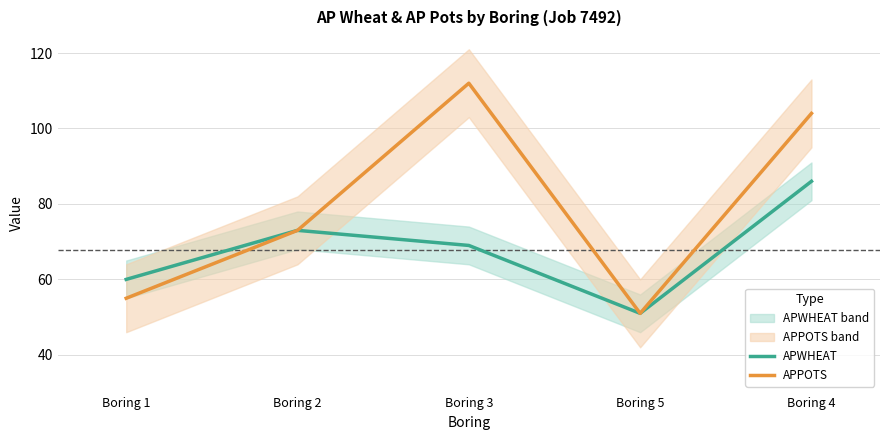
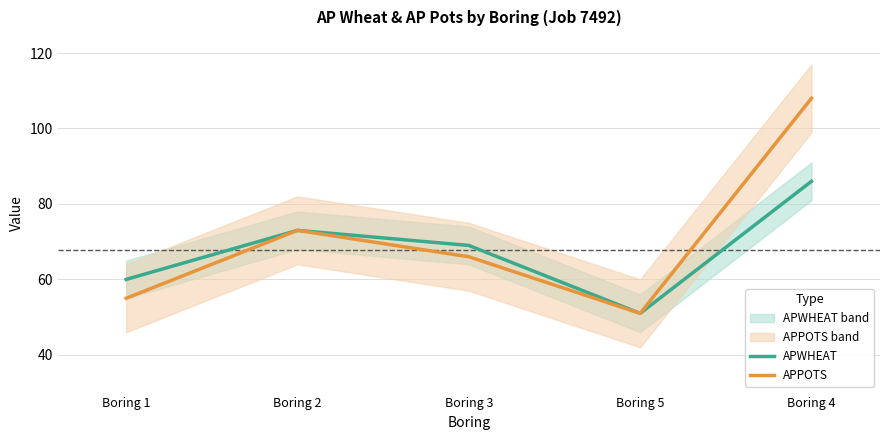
  {
    "APWHEAT": {
      "Boring 1": 60,
      "Boring 3": 69,
      "Boring 4": 86
    },
    "APPOTS": {
      "Boring 1": 55,
-     "Boring 3": 112,
-     "Boring 4": 104
+     "Boring 3": 66,
+     "Boring 4": 108
    }
  }
